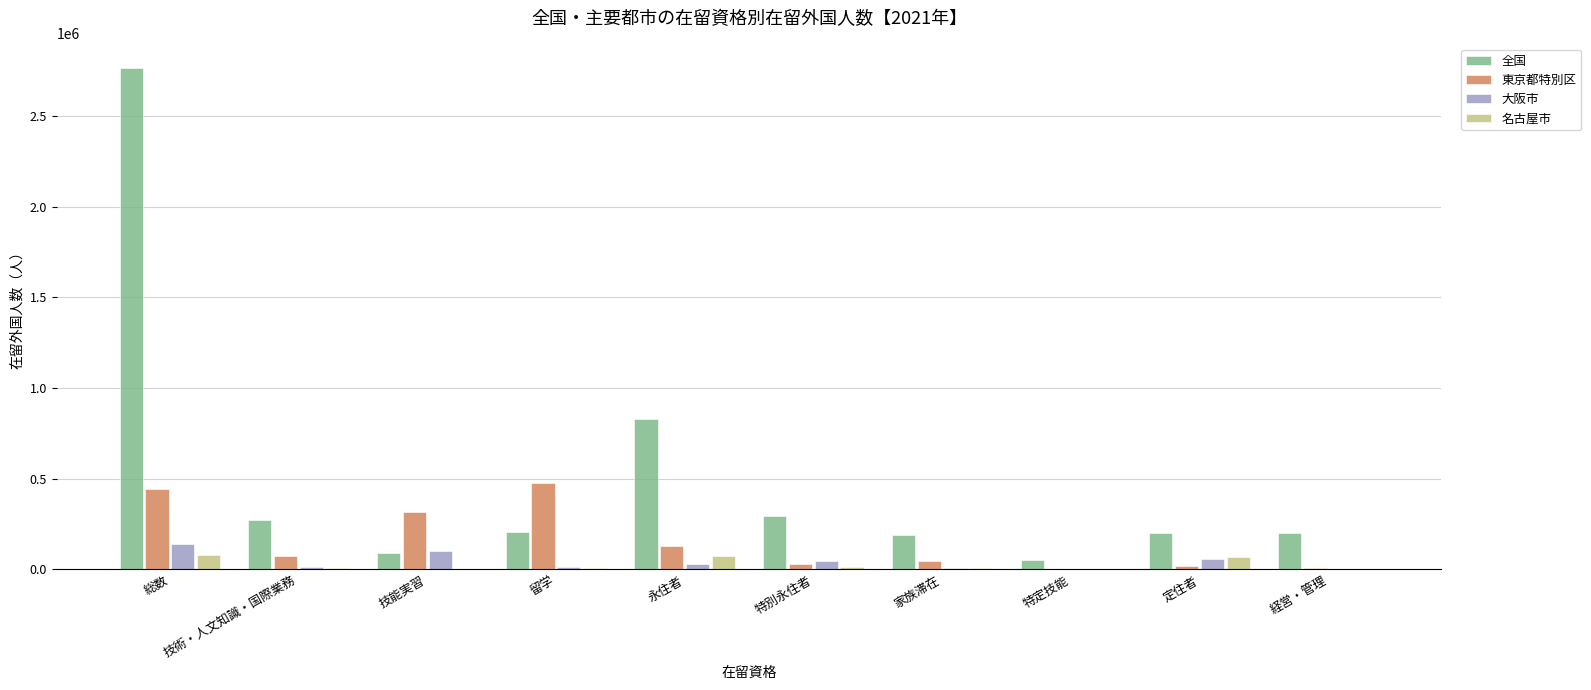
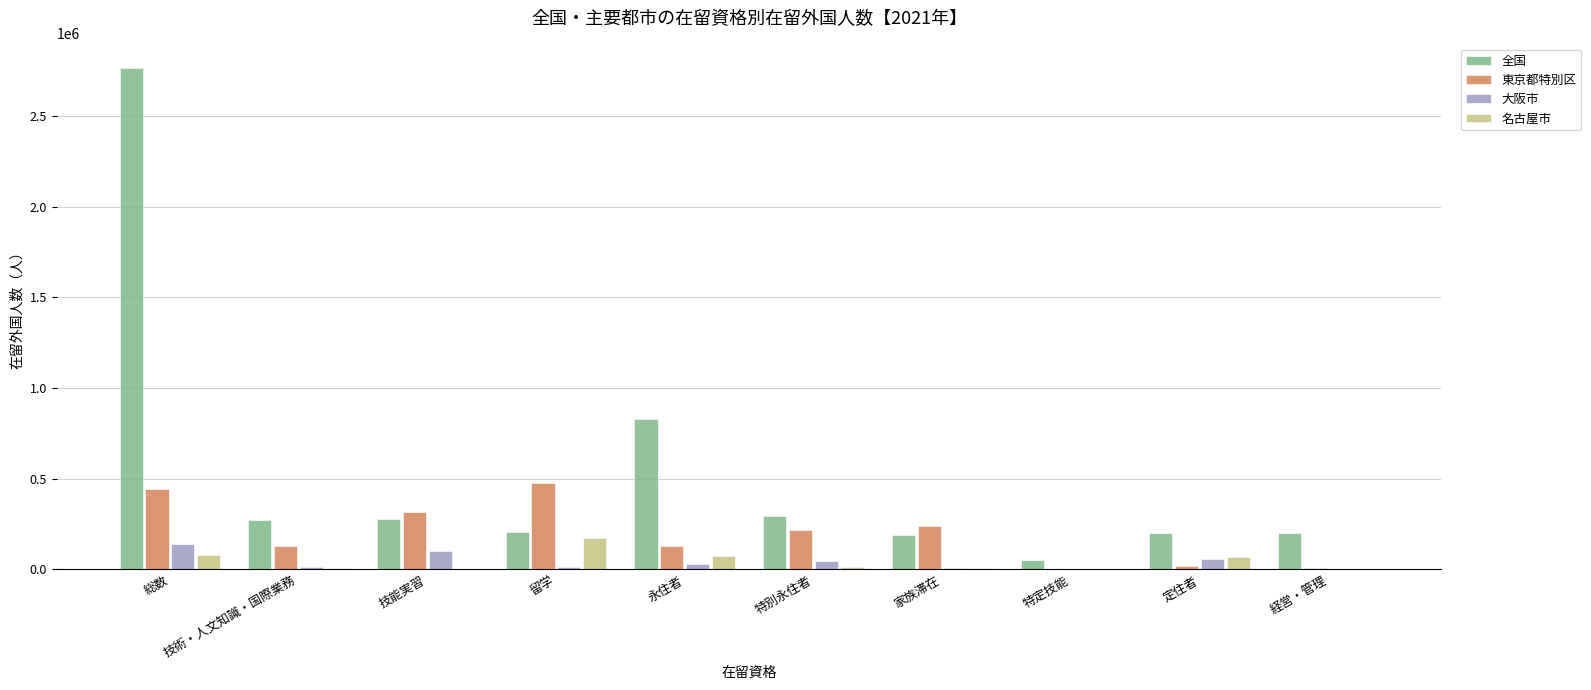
  {
    "全国": {
      "総数": 2760000,
      "技術・人文知識・国際業務": 270000,
-     "技能実習": 90000,
+     "技能実習": 280000,
      "留学": 210000,
      "永住者": 830000,
      "特別永住者": 300000,
      "家族滞在": 190000,
      "特定技能": 50000,
      "定住者": 200000,
      "経営・管理": 200000
    },
    "東京都特別区": {
      "総数": 440000,
-     "技術・人文知識・国際業務": 70000,
+     "技術・人文知識・国際業務": 130000,
      "技能実習": 310000,
      "留学": 470000,
      "永住者": 130000,
-     "特別永住者": 30000,
-     "家族滞在": 50000,
+     "特別永住者": 220000,
+     "家族滞在": 240000,
      "定住者": 20000
    },
    "大阪市": {
      "総数": 140000,
      "技術・人文知識・国際業務": 10000,
      "技能実習": 100000,
      "留学": 20000,
      "永住者": 30000,
      "特別永住者": 50000,
      "定住者": 60000
    },
    "名古屋市": {
      "総数": 80000,
-     "留学": 10000,
+     "留学": 170000,
      "永住者": 80000,
      "定住者": 70000
    }
  }
